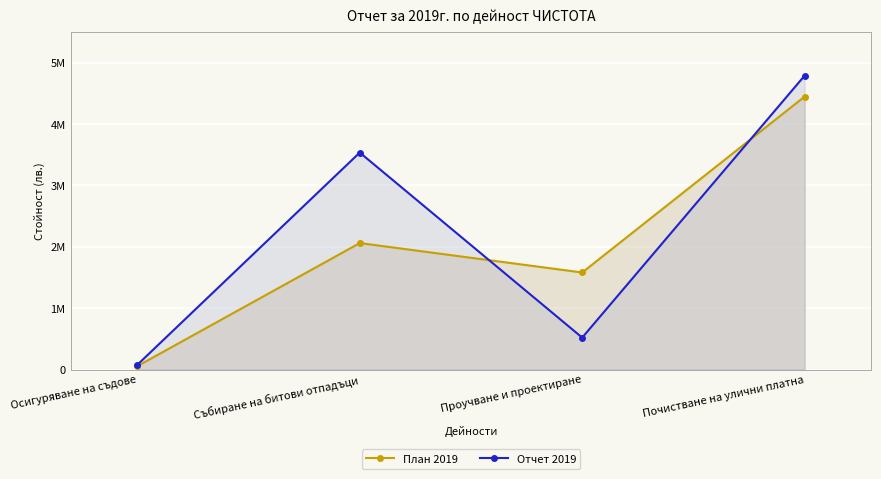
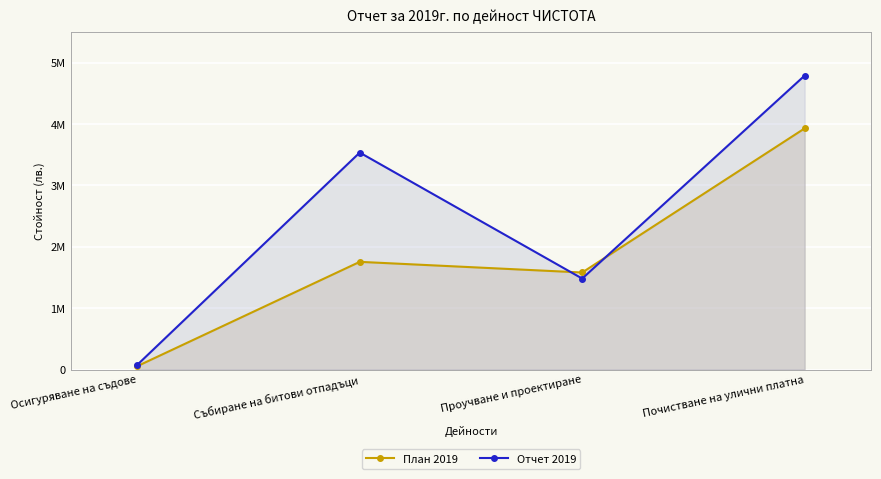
  {
    "План 2019": {
-     "Събиране на битови отпадъци": 2100000,
+     "Събиране на битови отпадъци": 1800000,
      "Проучване и проектиране": 1600000,
-     "Почистване на улични платна": 4400000
+     "Почистване на улични платна": 3900000
    },
    "Отчет 2019": {
      "Събиране на битови отпадъци": 3500000,
-     "Проучване и проектиране": 500000,
+     "Проучване и проектиране": 1500000,
      "Почистване на улични платна": 4800000
    }
  }
